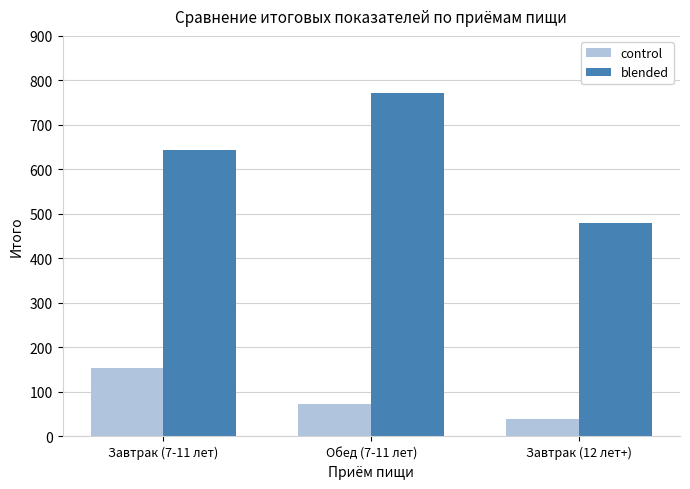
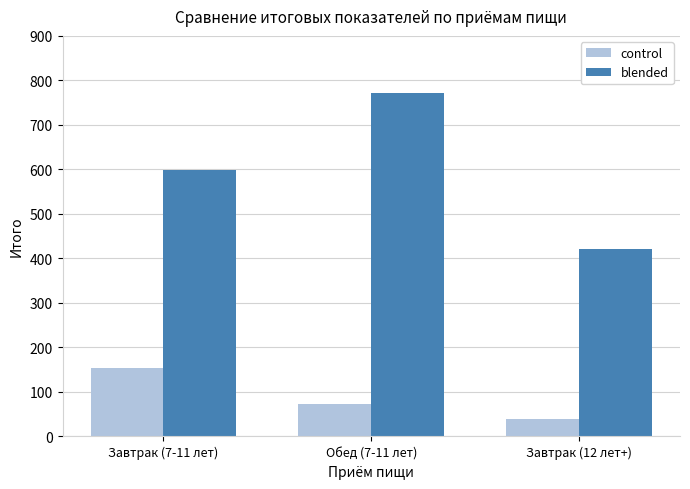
  {
    "control": {
      "Завтрак (7-11 лет)": 150,
      "Обед (7-11 лет)": 70,
      "Завтрак (12 лет+)": 40
    },
    "blended": {
-     "Завтрак (7-11 лет)": 640,
+     "Завтрак (7-11 лет)": 600,
      "Обед (7-11 лет)": 770,
-     "Завтрак (12 лет+)": 480
+     "Завтрак (12 лет+)": 420
    }
  }
